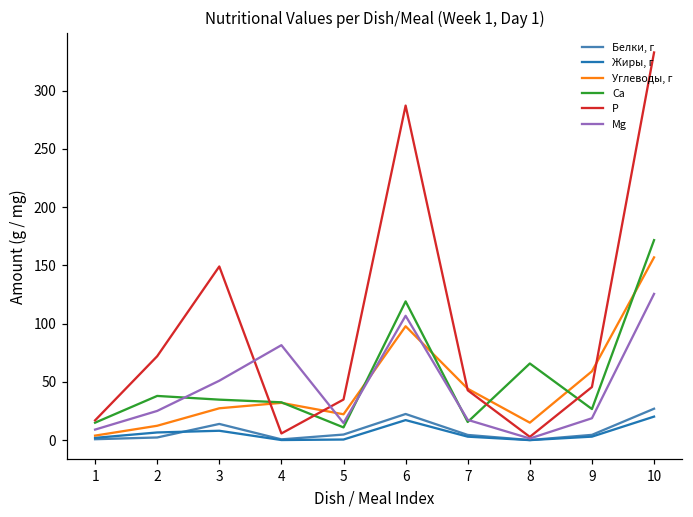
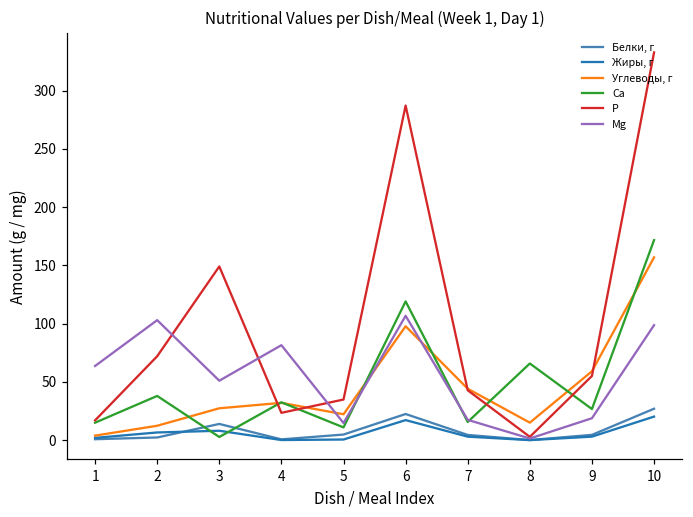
  {
    "Углеводы, г": {
      "2": 12,
      "3": 27,
      "5": 22,
      "6": 98,
      "8": 15,
      "9": 59,
      "10": 157
    },
    "Ca": {
      "2": 38,
-     "3": 35,
+     "3": 3,
      "5": 11,
      "6": 119,
      "8": 66,
      "9": 27,
      "10": 172
    },
    "P": {
      "2": 72,
      "3": 149,
-     "4": 6,
+     "4": 23,
      "5": 35,
      "6": 287,
-     "9": 46,
+     "9": 55,
      "10": 333
    },
    "Mg": {
-     "1": 9,
-     "2": 25,
+     "1": 64,
+     "2": 103,
      "3": 51,
      "4": 82,
      "5": 15,
      "6": 107,
      "9": 19,
-     "10": 126
+     "10": 99
    }
  }
